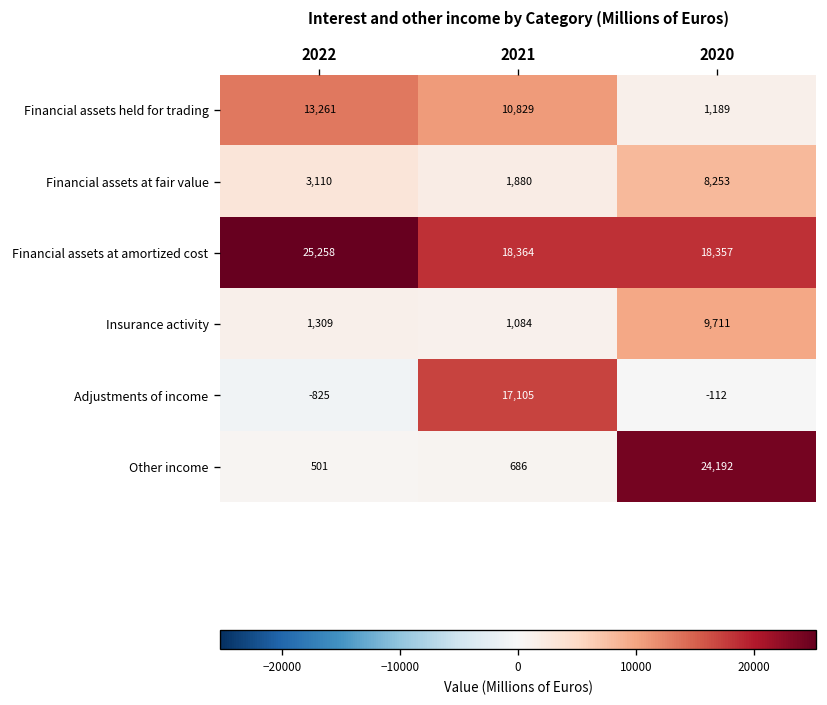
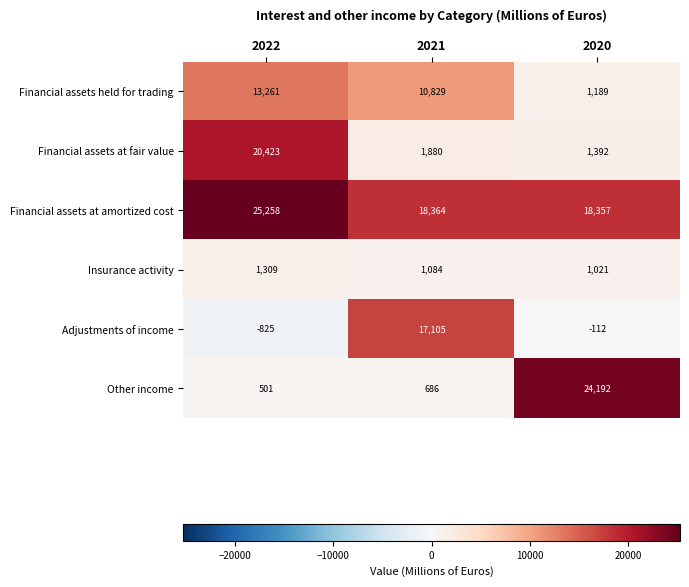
  {
    "Financial assets held for trading": {
      "2022": "13,261",
      "2021": "10,829",
      "2020": "1,189"
    },
    "Financial assets at fair value": {
-     "2022": "3,110",
+     "2022": "20,423",
      "2021": "1,880",
-     "2020": "8,253"
+     "2020": "1,392"
    },
    "Financial assets at amortized cost": {
      "2022": "25,258",
      "2021": "18,364",
      "2020": "18,357"
    },
    "Insurance activity": {
      "2022": "1,309",
      "2021": "1,084",
-     "2020": "9,711"
+     "2020": "1,021"
    },
    "Adjustments of income": {
      "2022": "-825",
      "2021": "17,105",
      "2020": "-112"
    },
    "Other income": {
      "2022": "501",
      "2021": "686",
      "2020": "24,192"
    }
  }
